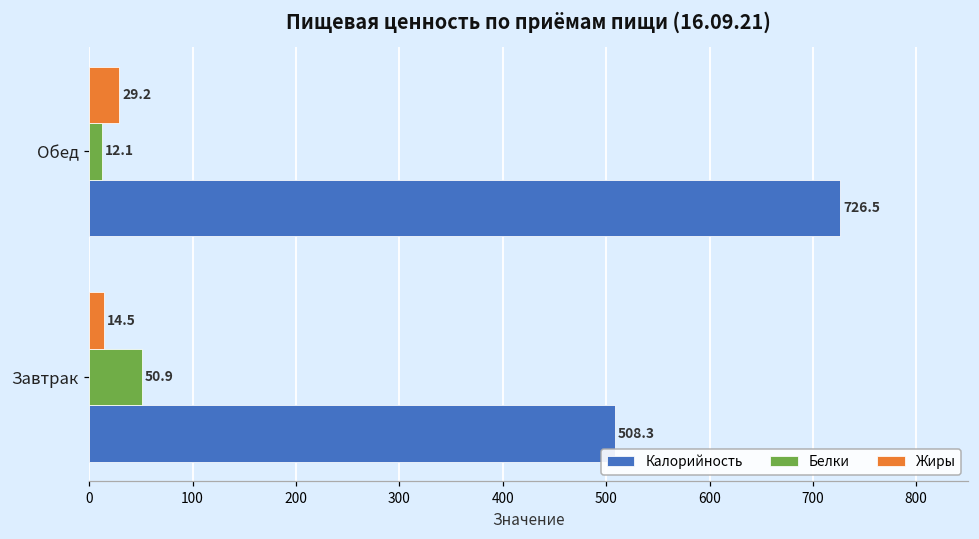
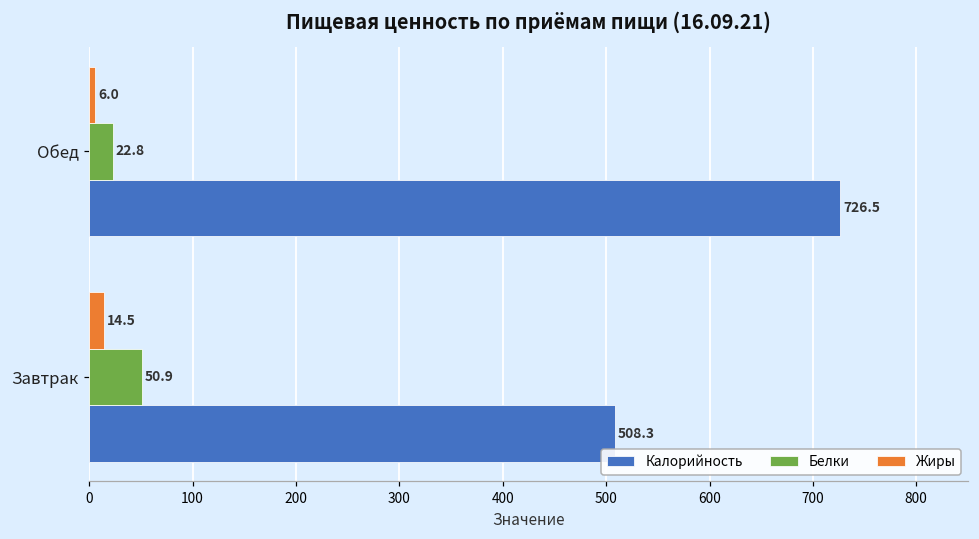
  {
    "Калорийность": {
      "Обед": 726.5,
      "Завтрак": 508.3
    },
    "Белки": {
-     "Обед": 12.1,
+     "Обед": 22.8,
      "Завтрак": 50.9
    },
    "Жиры": {
-     "Обед": 29.2,
+     "Обед": 6.0,
      "Завтрак": 14.5
    }
  }
